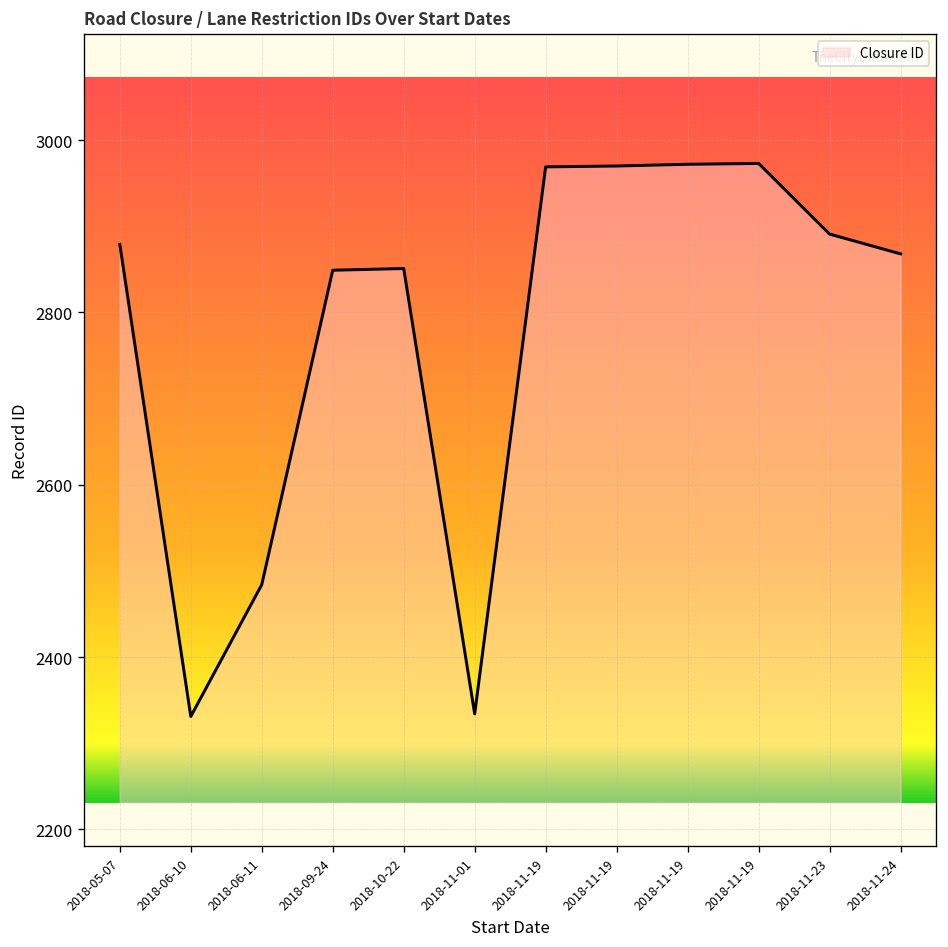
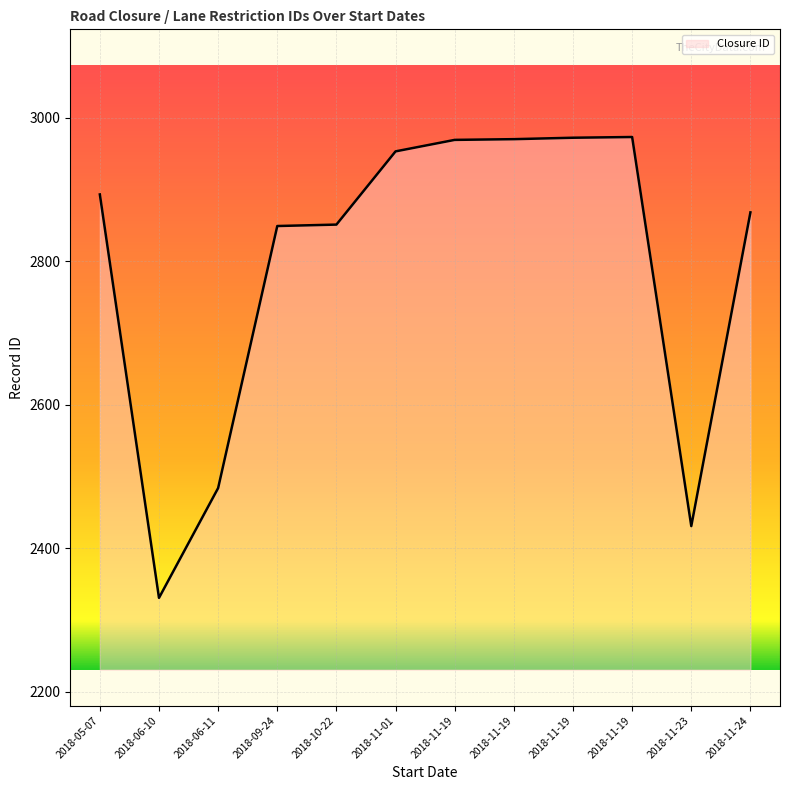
  {
-   "2018-05-07": 2880,
+   "2018-05-07": 2890,
    "2018-06-10": 2330,
    "2018-06-11": 2480,
    "2018-09-24": 2850,
    "2018-10-22": 2850,
-   "2018-11-01": 2330,
-   "2018-11-23": 2890,
+   "2018-11-01": 2950,
+   "2018-11-23": 2430,
    "2018-11-24": 2870
  }
